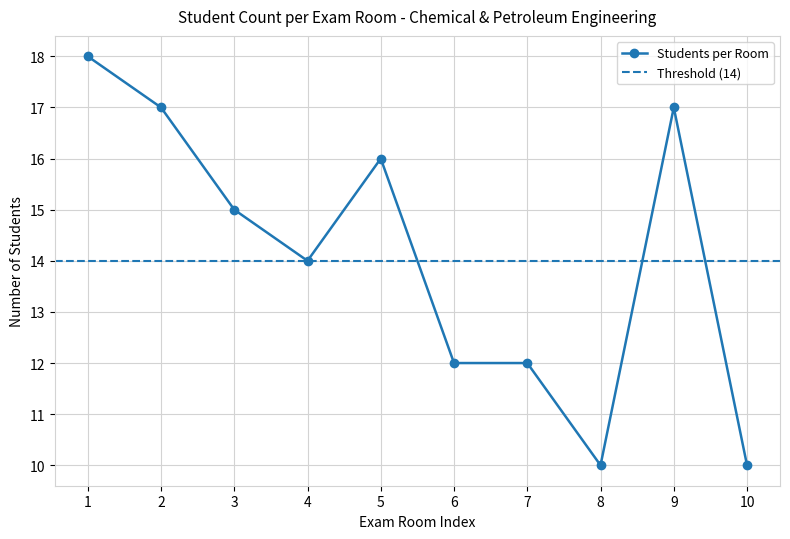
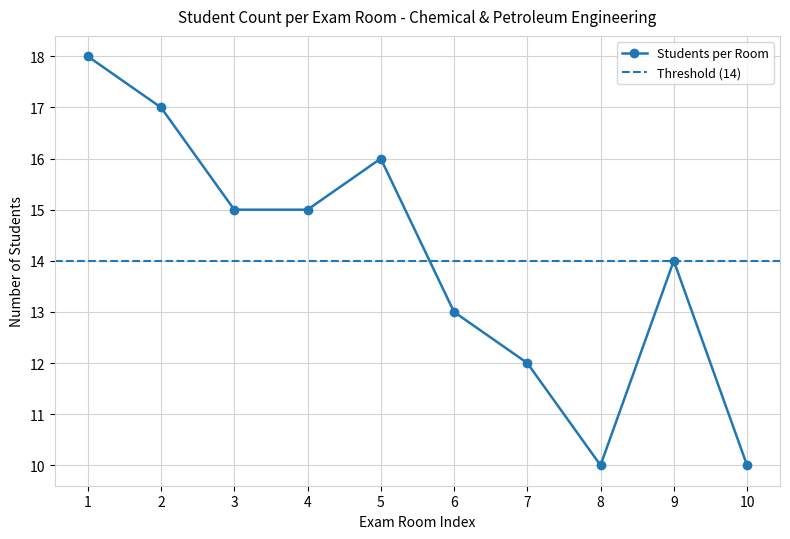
  {
    "1": 18,
    "2": 17,
    "3": 15,
-   "4": 14,
+   "4": 15,
    "5": 16,
-   "6": 12,
+   "6": 13,
    "7": 12,
    "8": 10,
-   "9": 17,
+   "9": 14,
    "10": 10
  }
